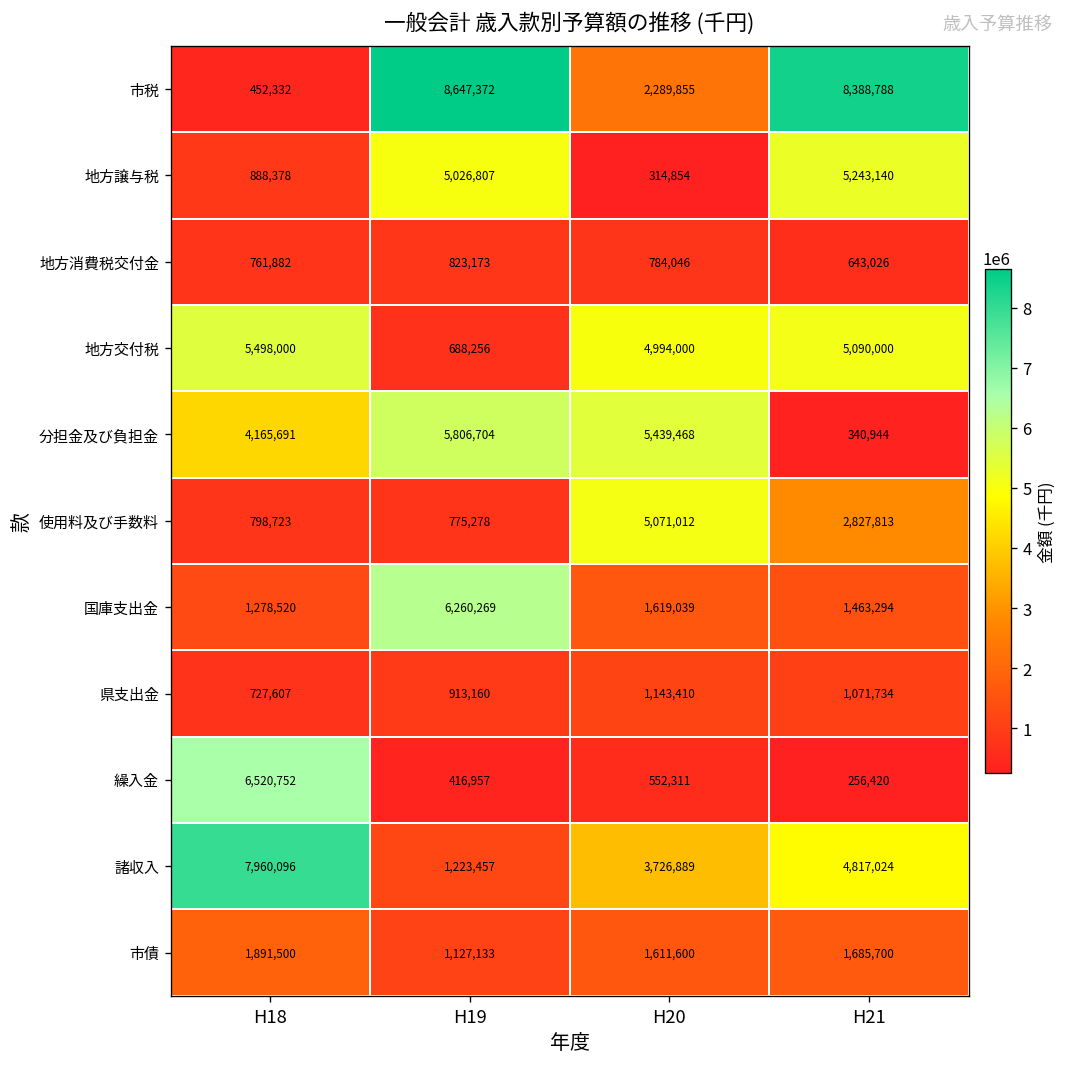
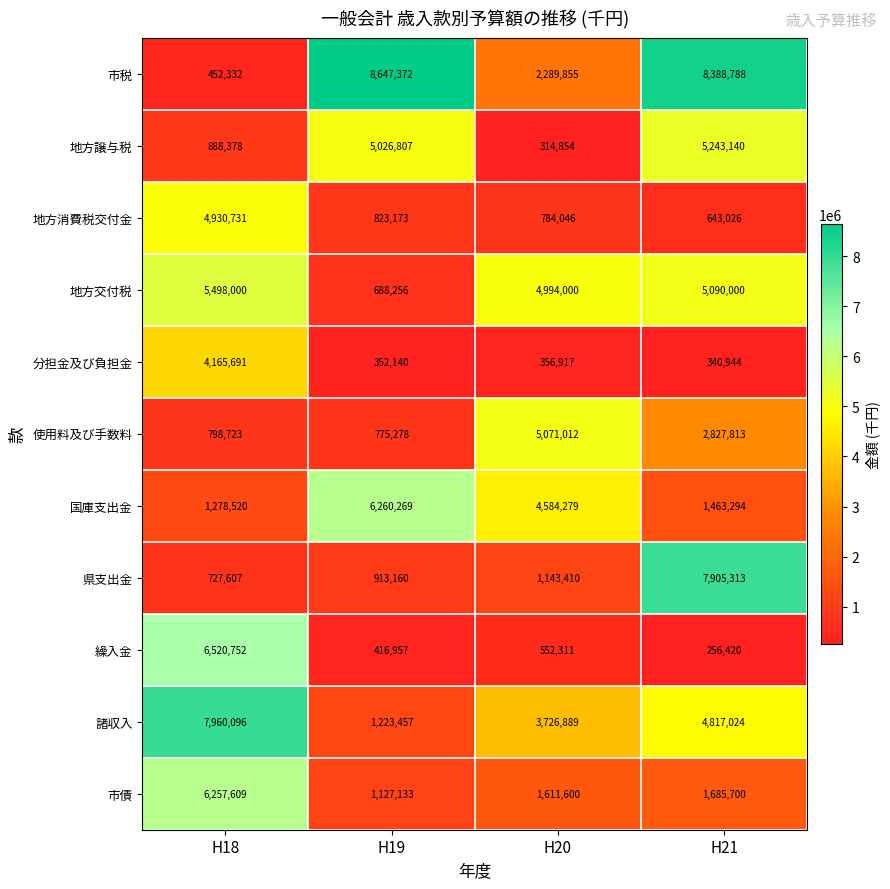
  {
    "市税": {
      "H18": "452,332",
      "H19": "8,647,372",
      "H20": "2,289,855",
      "H21": "8,388,788"
    },
    "地方譲与税": {
      "H18": "888,378",
      "H19": "5,026,807",
      "H20": "314,854",
      "H21": "5,243,140"
    },
    "地方消費税交付金": {
-     "H18": "761,882",
+     "H18": "4,930,731",
      "H19": "823,173",
      "H20": "784,046",
      "H21": "643,026"
    },
    "地方交付税": {
      "H18": "5,498,000",
      "H19": "688,256",
      "H20": "4,994,000",
      "H21": "5,090,000"
    },
    "分担金及び負担金": {
      "H18": "4,165,691",
-     "H19": "5,806,704",
-     "H20": "5,439,468",
+     "H19": "352,140",
+     "H20": "356,917",
      "H21": "340,944"
    },
    "使用料及び手数料": {
      "H18": "798,723",
      "H19": "775,278",
      "H20": "5,071,012",
      "H21": "2,827,813"
    },
    "国庫支出金": {
      "H18": "1,278,520",
      "H19": "6,260,269",
-     "H20": "1,619,039",
+     "H20": "4,584,279",
      "H21": "1,463,294"
    },
    "県支出金": {
      "H18": "727,607",
      "H19": "913,160",
      "H20": "1,143,410",
-     "H21": "1,071,734"
+     "H21": "7,905,313"
    },
    "繰入金": {
      "H18": "6,520,752",
      "H19": "416,957",
      "H20": "552,311",
      "H21": "256,420"
    },
    "諸収入": {
      "H18": "7,960,096",
      "H19": "1,223,457",
      "H20": "3,726,889",
      "H21": "4,817,024"
    },
    "市債": {
-     "H18": "1,891,500",
+     "H18": "6,257,609",
      "H19": "1,127,133",
      "H20": "1,611,600",
      "H21": "1,685,700"
    }
  }
